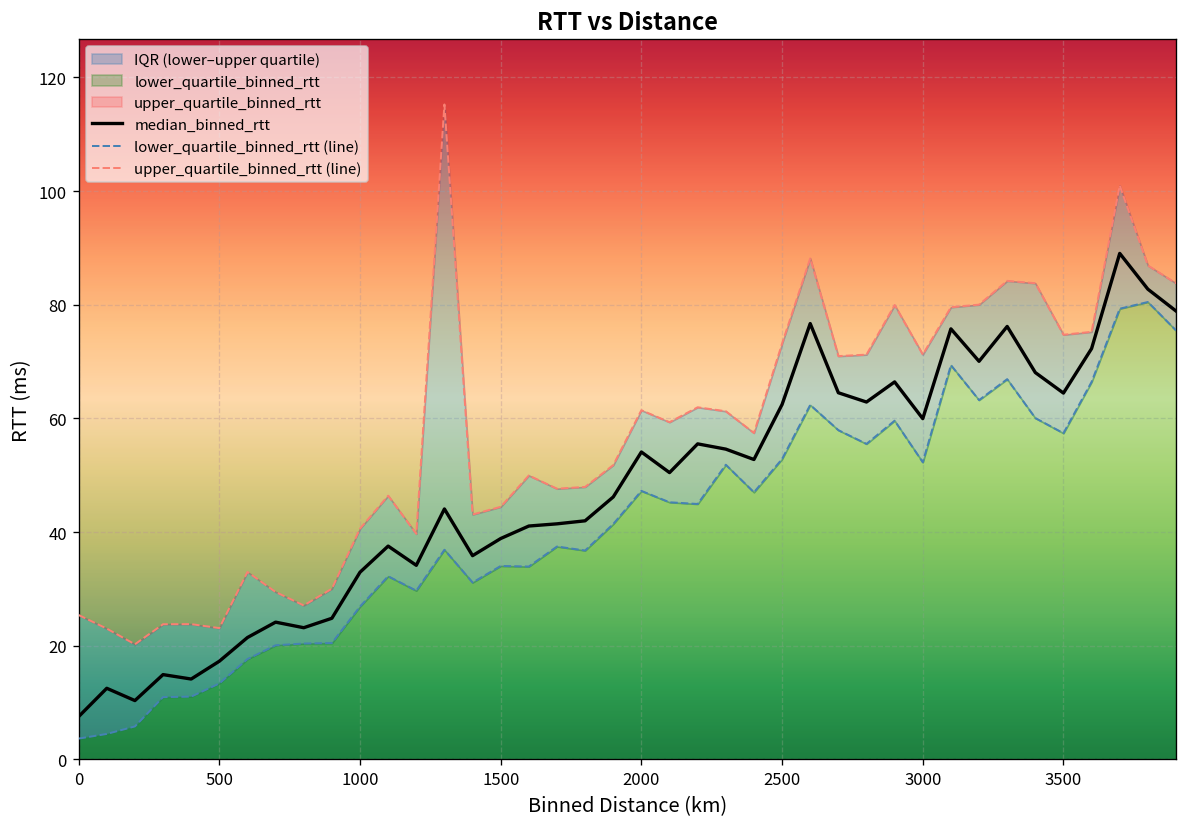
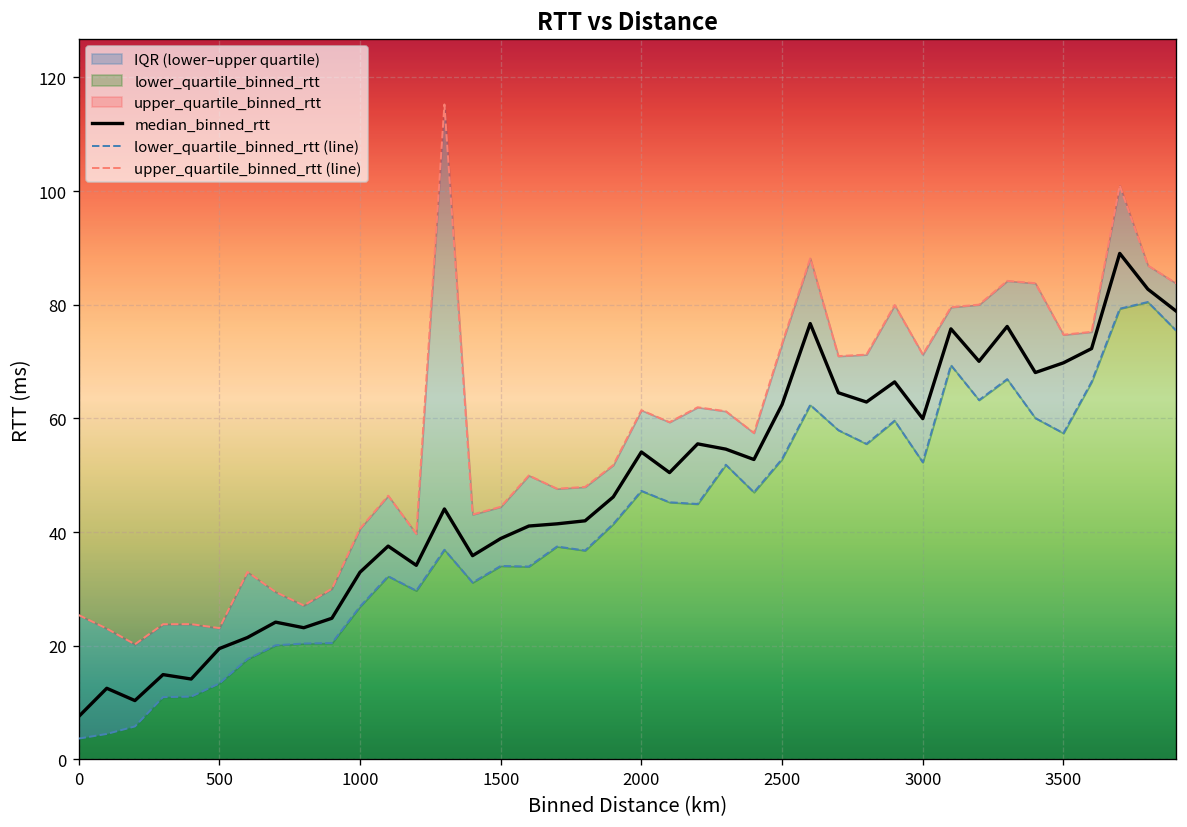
  {
    "median_binned_rtt": {
      "0": 8,
-     "500": 17,
+     "500": 20,
      "1000": 33,
      "1500": 39,
      "2000": 54,
      "2500": 62,
      "3000": 60,
-     "3500": 64
+     "3500": 70
    },
    "upper_quartile_binned_rtt": {
      "0": 101,
      "500": 104,
      "1000": 86,
      "1500": 82,
      "2000": 65,
      "2500": 54,
      "3000": 56,
      "3500": 52
    }
  }
